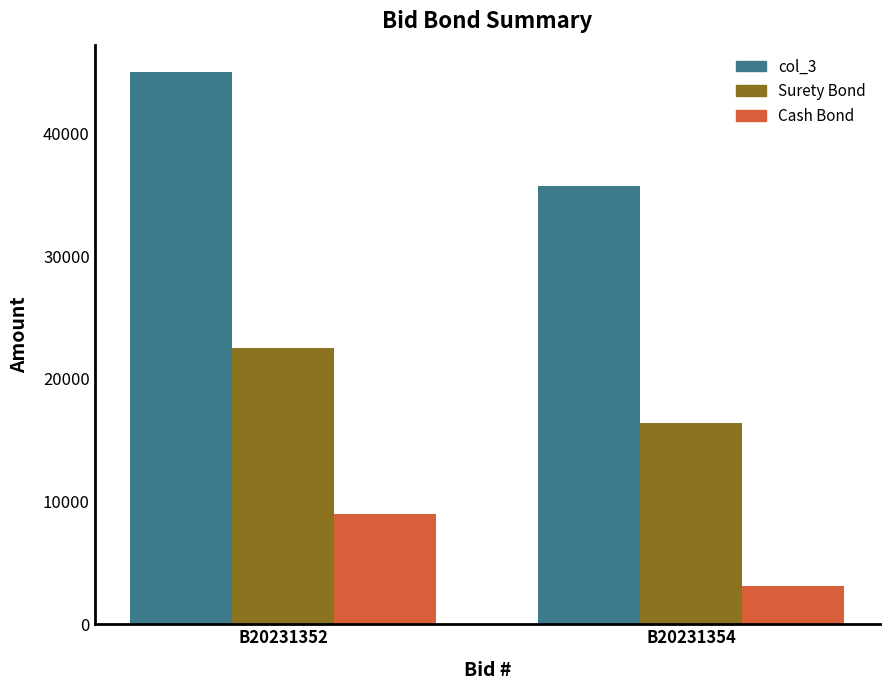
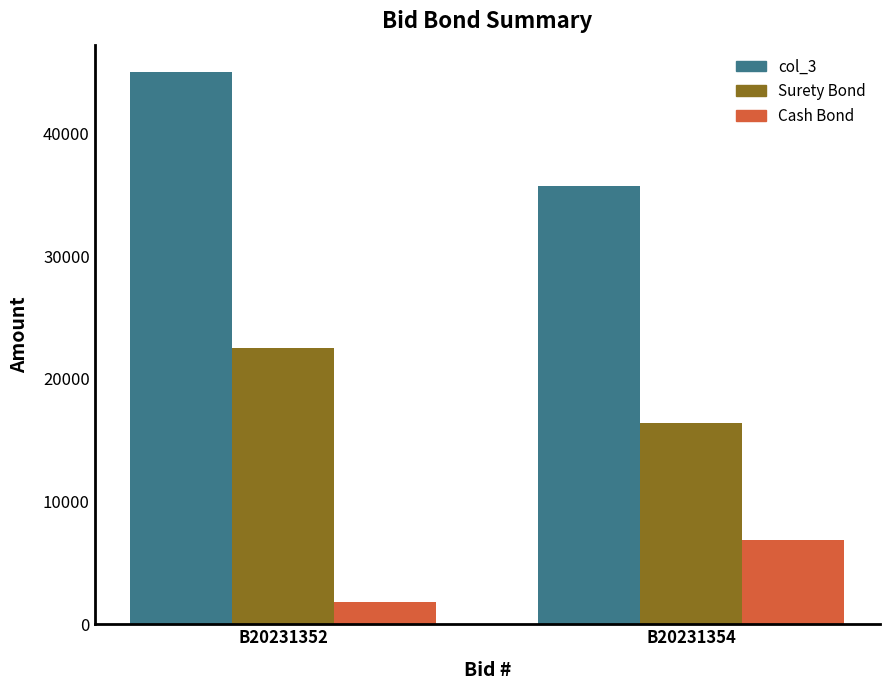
  {
    "col_3": {
      "B20231352": 45000,
      "B20231354": 35800
    },
    "Surety Bond": {
      "B20231352": 22500,
      "B20231354": 16400
    },
    "Cash Bond": {
-     "B20231352": 9000,
-     "B20231354": 3100
+     "B20231352": 1800,
+     "B20231354": 6900
    }
  }
